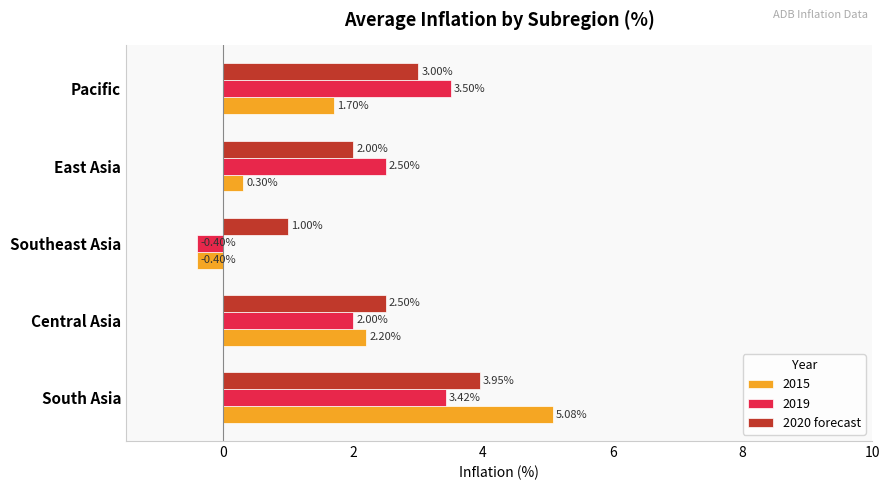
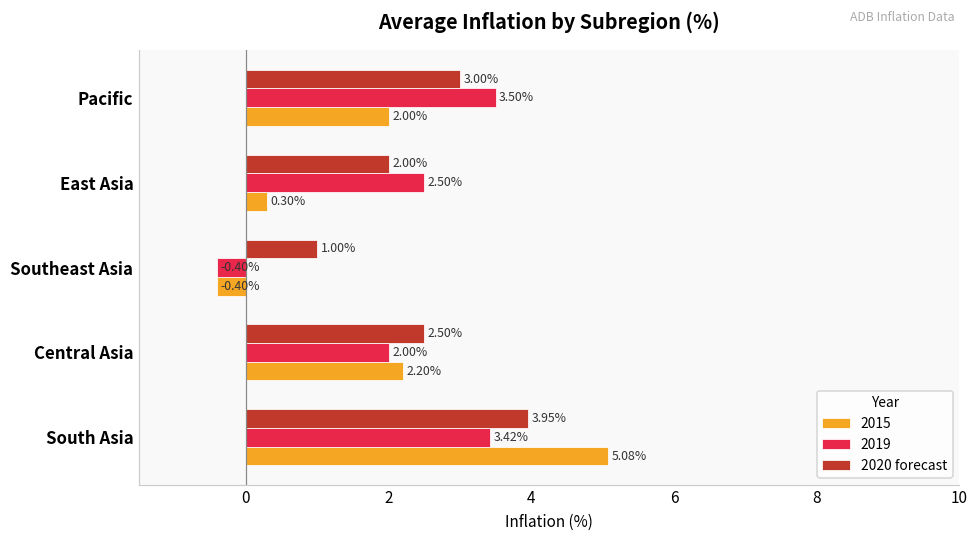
  {
    "2015": {
-     "Pacific": "1.70%",
+     "Pacific": "2.00%",
      "East Asia": "0.30%",
      "Southeast Asia": "-0.40%",
      "Central Asia": "2.20%",
      "South Asia": "5.08%"
    }
  }
